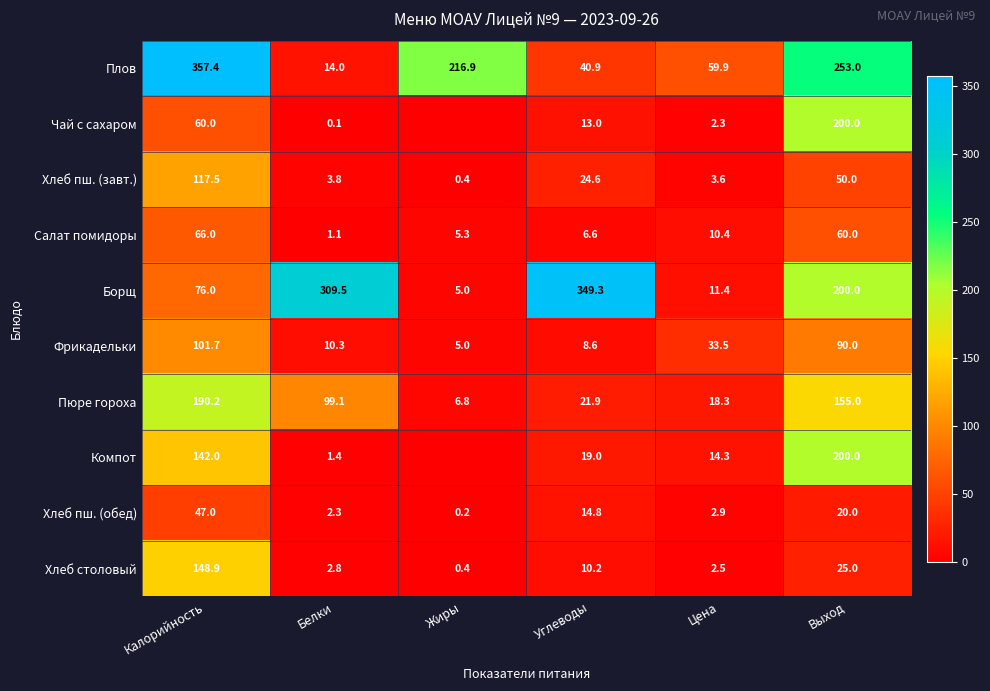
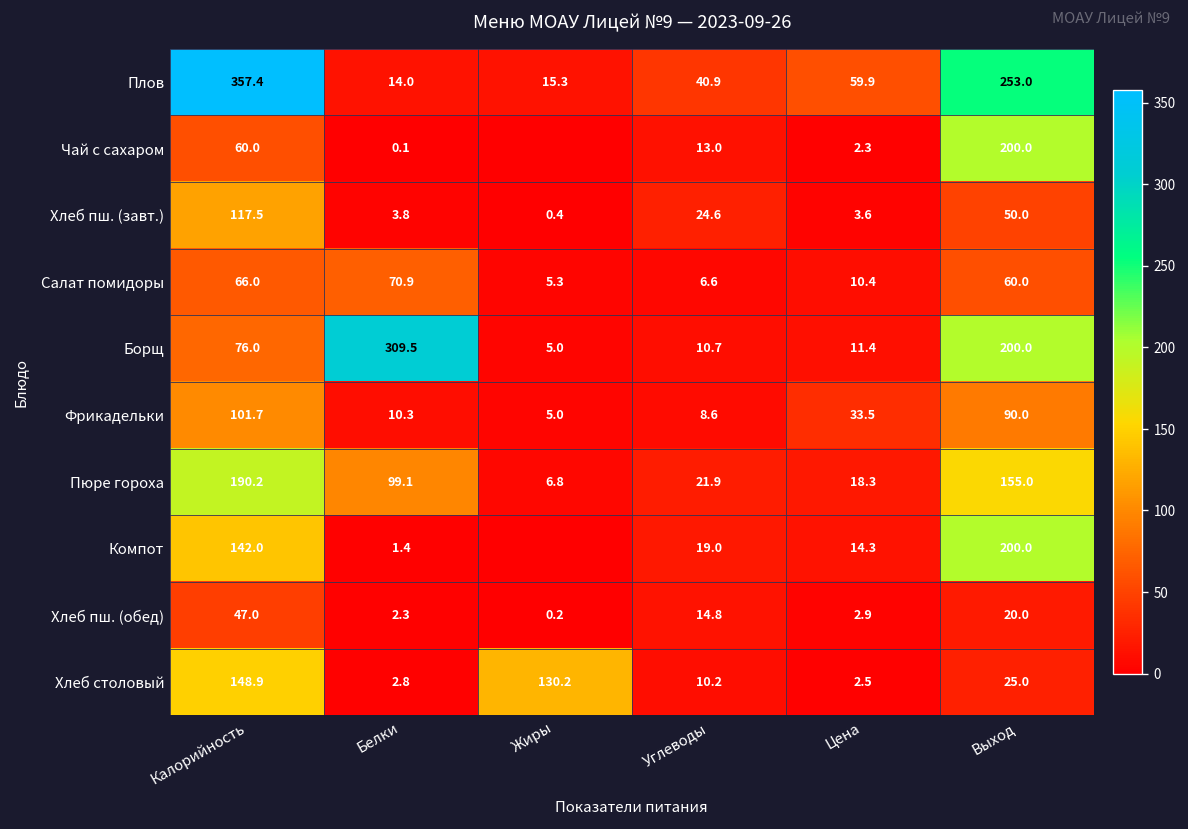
  {
    "Плов": {
      "Калорийность": 357.4,
      "Белки": 14.0,
-     "Жиры": 216.9,
+     "Жиры": 15.3,
      "Углеводы": 40.9,
      "Цена": 59.9,
      "Выход": 253.0
    },
    "Чай с сахаром": {
      "Калорийность": 60.0,
      "Белки": 0.1,
      "Углеводы": 13.0,
      "Цена": 2.3,
      "Выход": 200.0
    },
    "Хлеб пш. (завт.)": {
      "Калорийность": 117.5,
      "Белки": 3.8,
      "Жиры": 0.4,
      "Углеводы": 24.6,
      "Цена": 3.6,
      "Выход": 50.0
    },
    "Салат помидоры": {
      "Калорийность": 66.0,
-     "Белки": 1.1,
+     "Белки": 70.9,
      "Жиры": 5.3,
      "Углеводы": 6.6,
      "Цена": 10.4,
      "Выход": 60.0
    },
    "Борщ": {
      "Калорийность": 76.0,
      "Белки": 309.5,
      "Жиры": 5.0,
-     "Углеводы": 349.3,
+     "Углеводы": 10.7,
      "Цена": 11.4,
      "Выход": 200.0
    },
    "Фрикадельки": {
      "Калорийность": 101.7,
      "Белки": 10.3,
      "Жиры": 5.0,
      "Углеводы": 8.6,
      "Цена": 33.5,
      "Выход": 90.0
    },
    "Пюре гороха": {
      "Калорийность": 190.2,
      "Белки": 99.1,
      "Жиры": 6.8,
      "Углеводы": 21.9,
      "Цена": 18.3,
      "Выход": 155.0
    },
    "Компот": {
      "Калорийность": 142.0,
      "Белки": 1.4,
      "Углеводы": 19.0,
      "Цена": 14.3,
      "Выход": 200.0
    },
    "Хлеб пш. (обед)": {
      "Калорийность": 47.0,
      "Белки": 2.3,
      "Жиры": 0.2,
      "Углеводы": 14.8,
      "Цена": 2.9,
      "Выход": 20.0
    },
    "Хлеб столовый": {
      "Калорийность": 148.9,
      "Белки": 2.8,
-     "Жиры": 0.4,
+     "Жиры": 130.2,
      "Углеводы": 10.2,
      "Цена": 2.5,
      "Выход": 25.0
    }
  }
